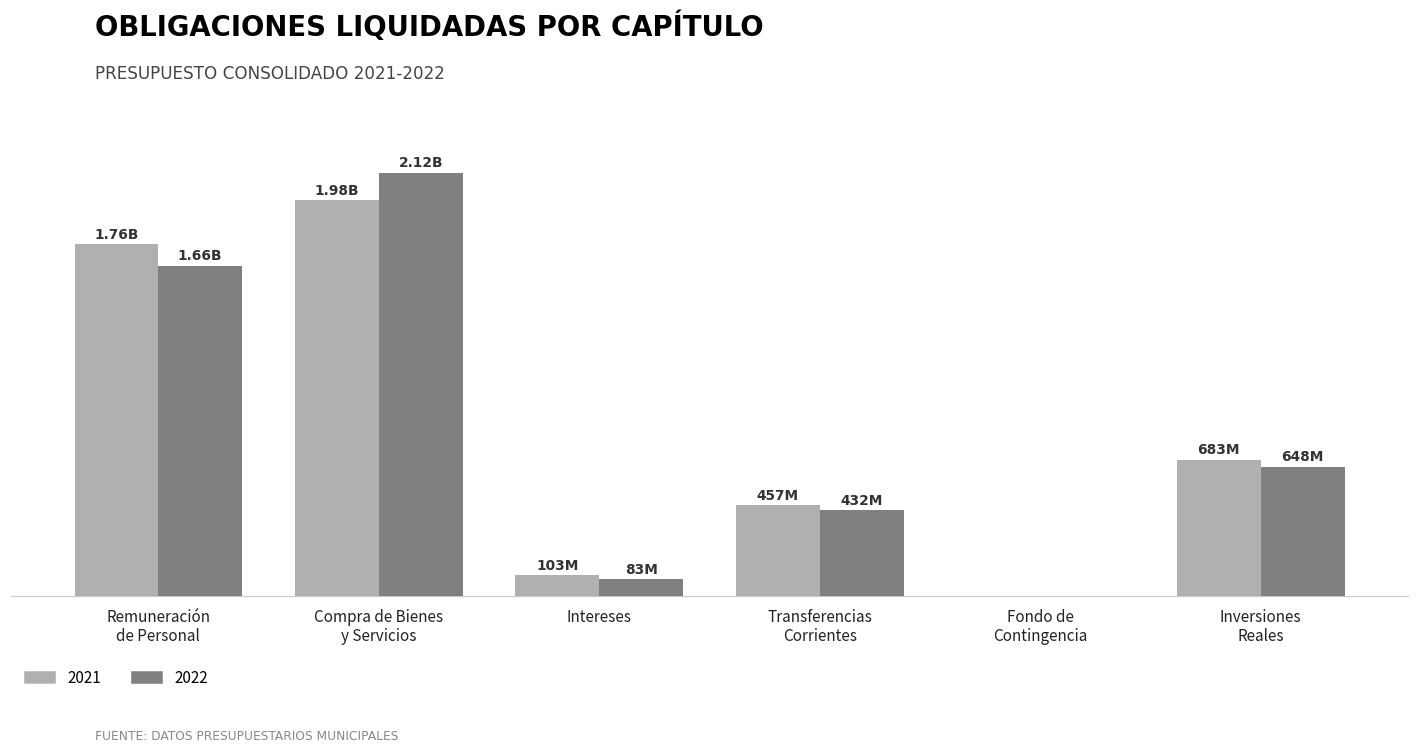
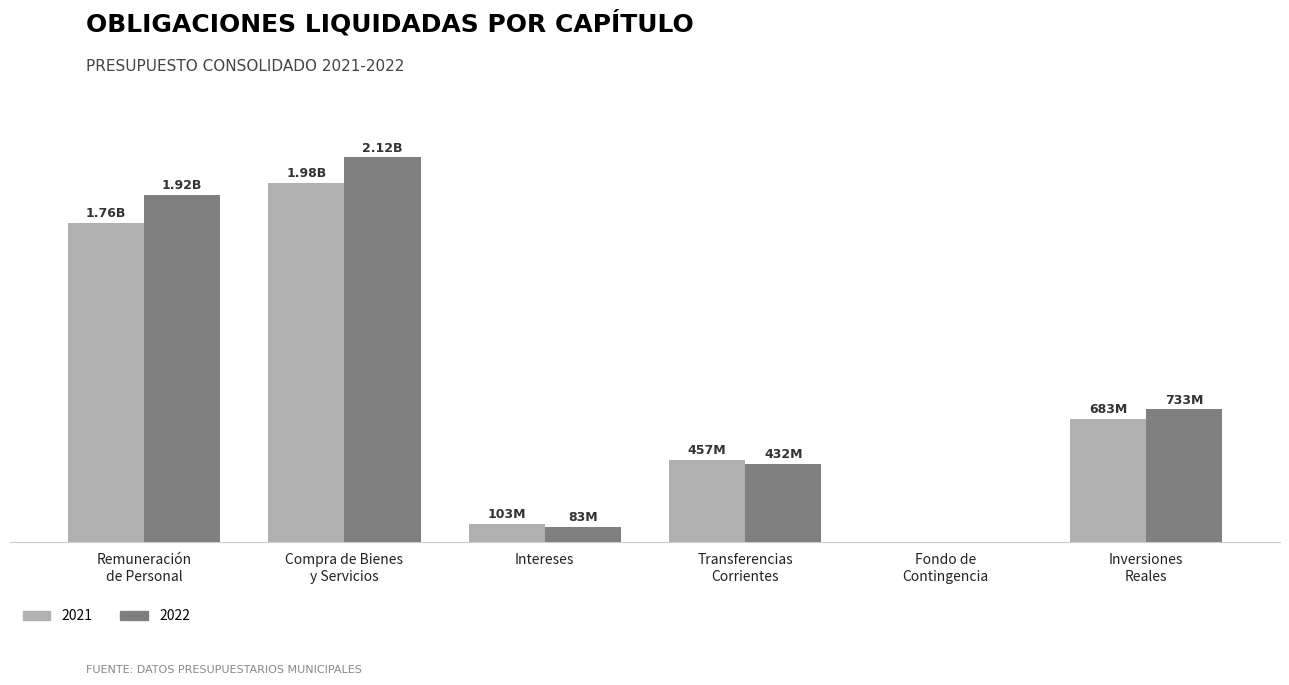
  {
    "2021": {
      "Remuneración de Personal": "1.76B",
      "Compra de Bienes y Servicios": "1.98B",
      "Intereses": "103M",
      "Transferencias Corrientes": "457M",
      "Inversiones Reales": "683M"
    },
    "2022": {
-     "Remuneración de Personal": "1.66B",
+     "Remuneración de Personal": "1.92B",
      "Compra de Bienes y Servicios": "2.12B",
      "Intereses": "83M",
      "Transferencias Corrientes": "432M",
-     "Inversiones Reales": "648M"
+     "Inversiones Reales": "733M"
    }
  }
